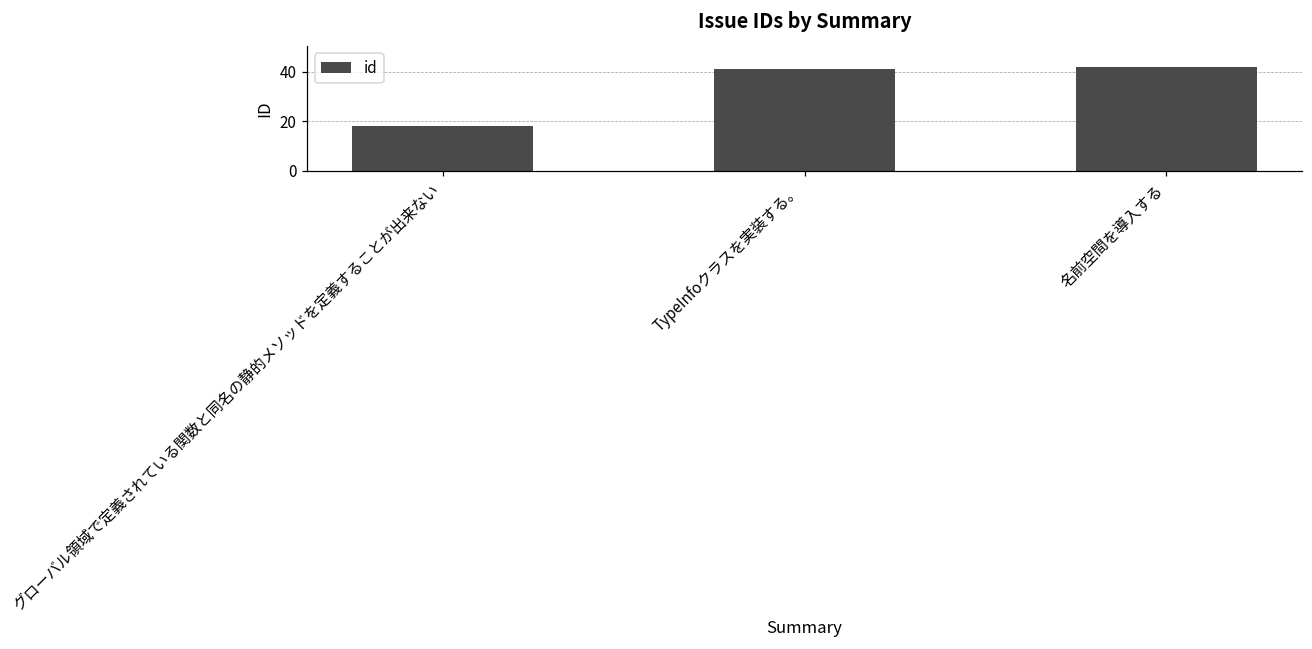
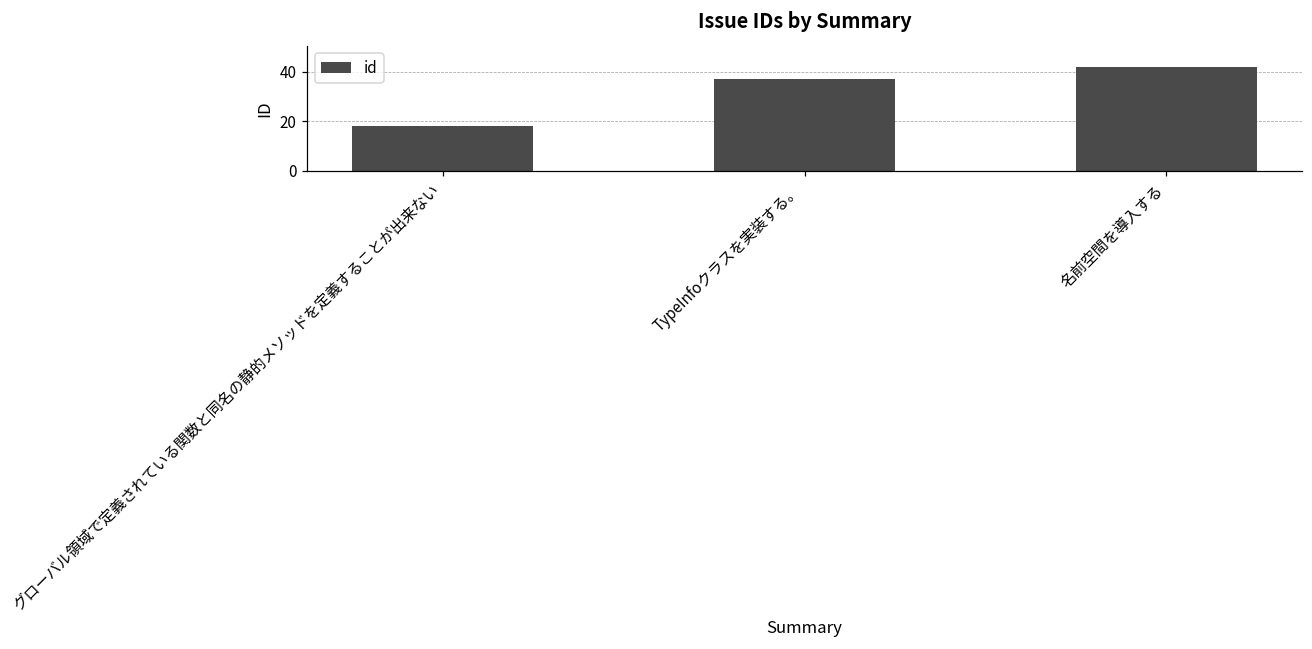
  {
    "グローバル領域で定義されている関数と同名の静的メソッドを定義することが出来ない": 18,
-   "TypeInfoクラスを実装する。": 41,
+   "TypeInfoクラスを実装する。": 37,
    "名前空間を導入する": 42
  }
